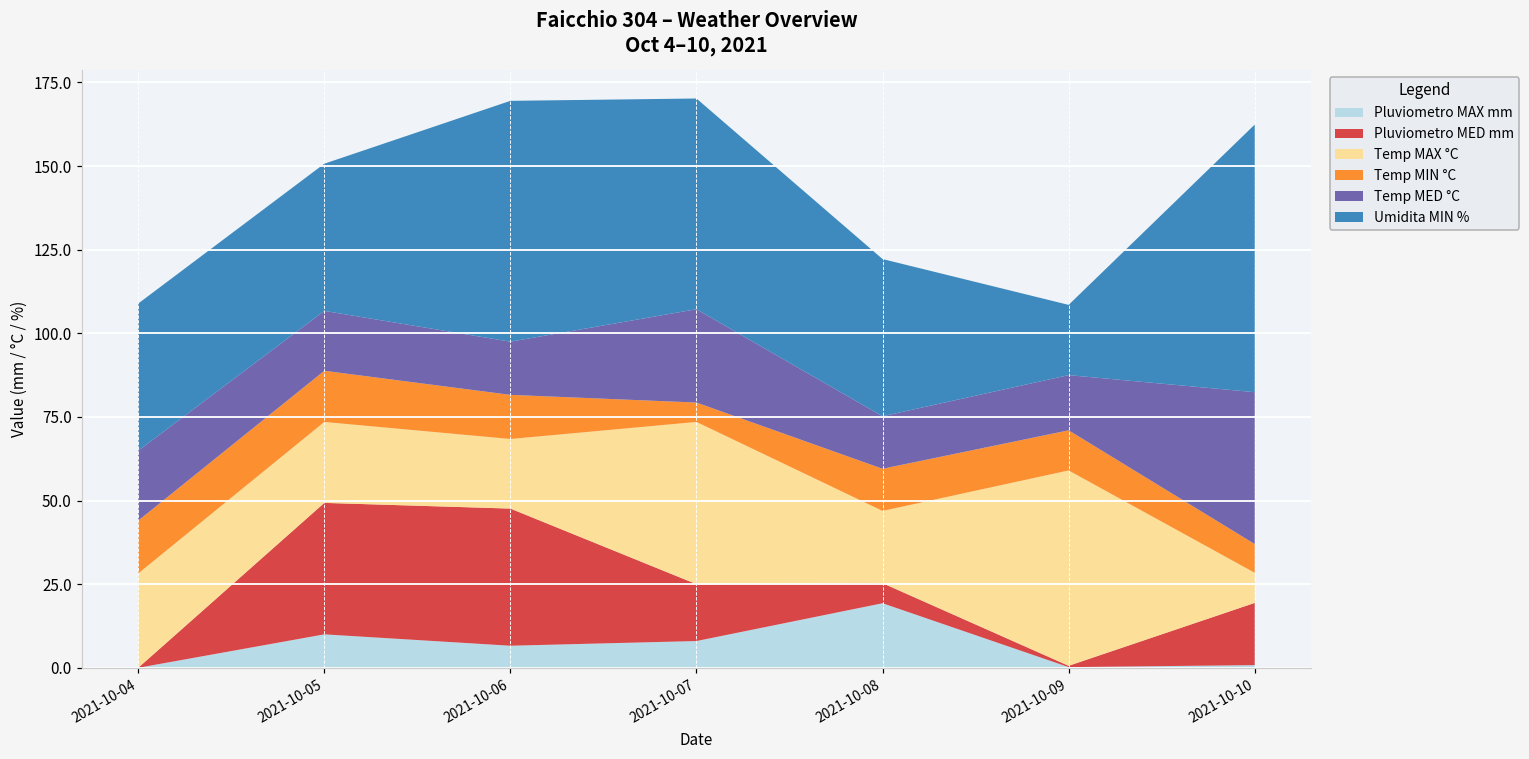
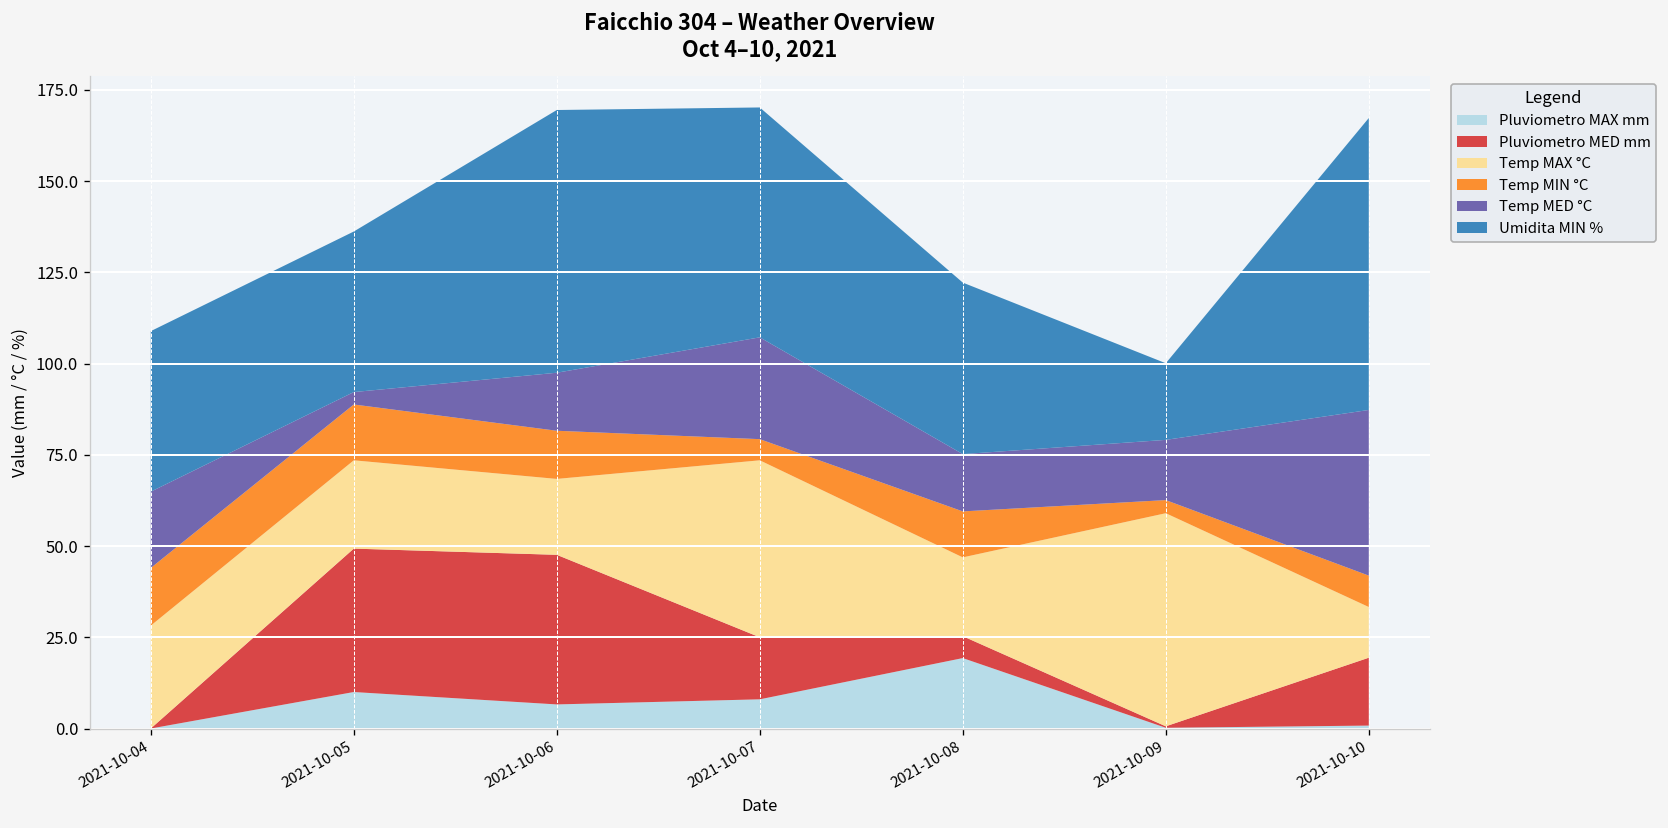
  {
    "Pluviometro MAX mm": {
      "2021-10-05": 10,
      "2021-10-06": 7,
      "2021-10-07": 8,
      "2021-10-08": 19
    },
    "Pluviometro MED mm": {
      "2021-10-05": 39,
      "2021-10-06": 41,
      "2021-10-07": 17,
      "2021-10-08": 6,
      "2021-10-10": 19
    },
    "Temp MAX °C": {
      "2021-10-04": 28,
      "2021-10-05": 24,
      "2021-10-06": 21,
      "2021-10-07": 49,
      "2021-10-08": 22,
      "2021-10-09": 58,
-     "2021-10-10": 9
+     "2021-10-10": 14
    },
    "Temp MIN °C": {
      "2021-10-04": 16,
      "2021-10-05": 15,
      "2021-10-06": 13,
      "2021-10-07": 6,
      "2021-10-08": 13,
-     "2021-10-09": 12,
+     "2021-10-09": 4,
      "2021-10-10": 9
    },
    "Temp MED °C": {
      "2021-10-04": 21,
-     "2021-10-05": 18,
+     "2021-10-05": 3,
      "2021-10-06": 16,
      "2021-10-07": 28,
      "2021-10-08": 16,
      "2021-10-09": 16,
      "2021-10-10": 45
    },
    "Umidita MIN %": {
      "2021-10-04": 44,
      "2021-10-05": 44,
      "2021-10-06": 72,
      "2021-10-07": 63,
      "2021-10-08": 47,
      "2021-10-09": 21,
      "2021-10-10": 80
    }
  }
